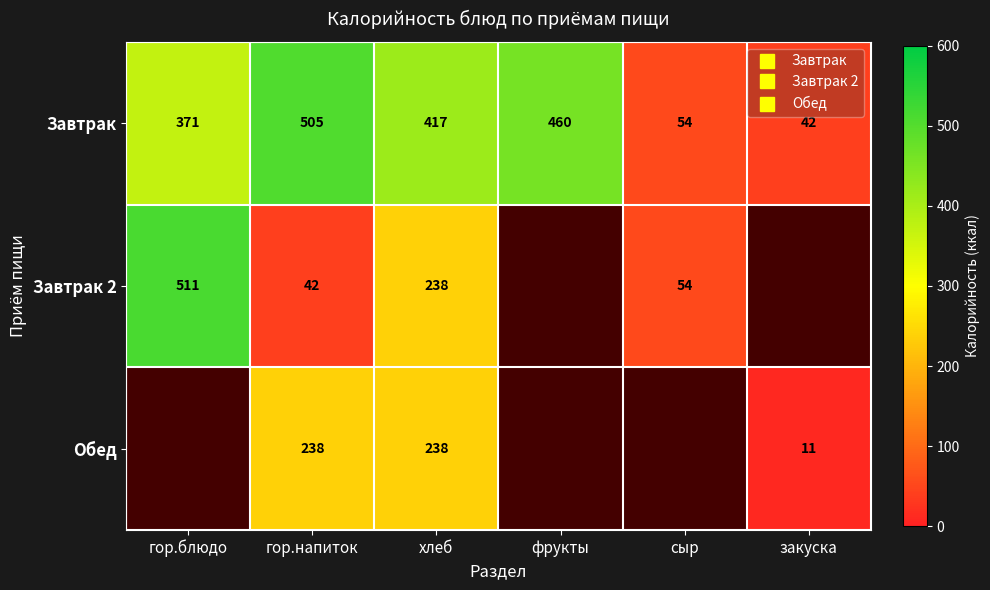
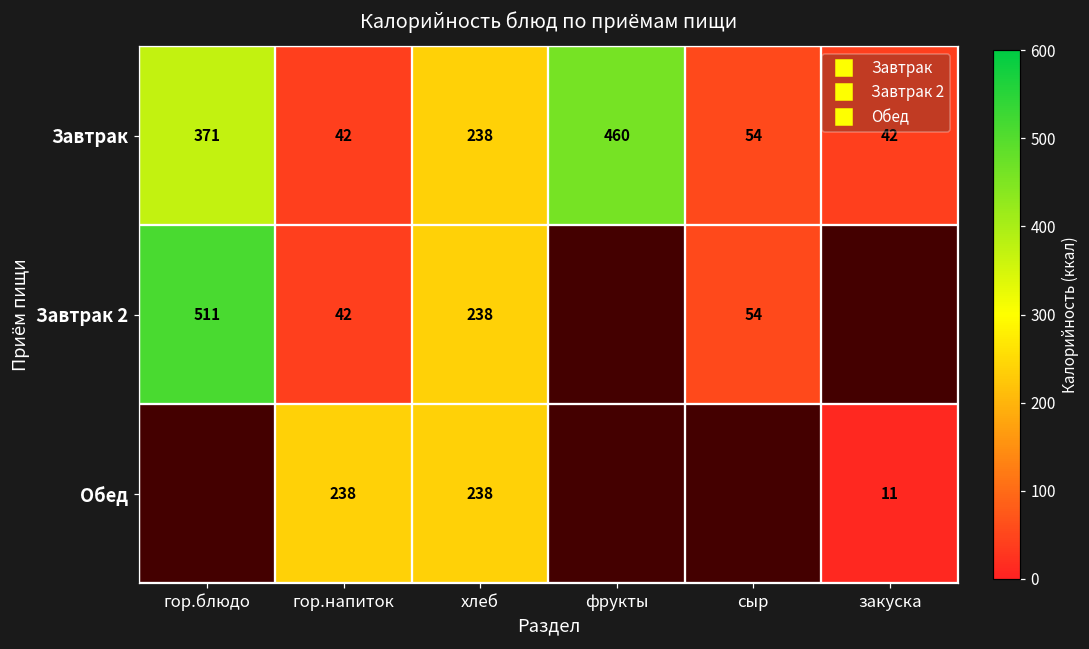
  {
    "Завтрак": {
      "гор.блюдо": 371,
-     "гор.напиток": 505,
-     "хлеб": 417,
+     "гор.напиток": 42,
+     "хлеб": 238,
      "фрукты": 460,
      "сыр": 54
    },
    "Завтрак 2": {
      "гор.блюдо": 511,
      "гор.напиток": 42,
      "хлеб": 238,
      "сыр": 54
    },
    "Обед": {
      "гор.напиток": 238,
      "хлеб": 238,
      "закуска": 11
    }
  }
